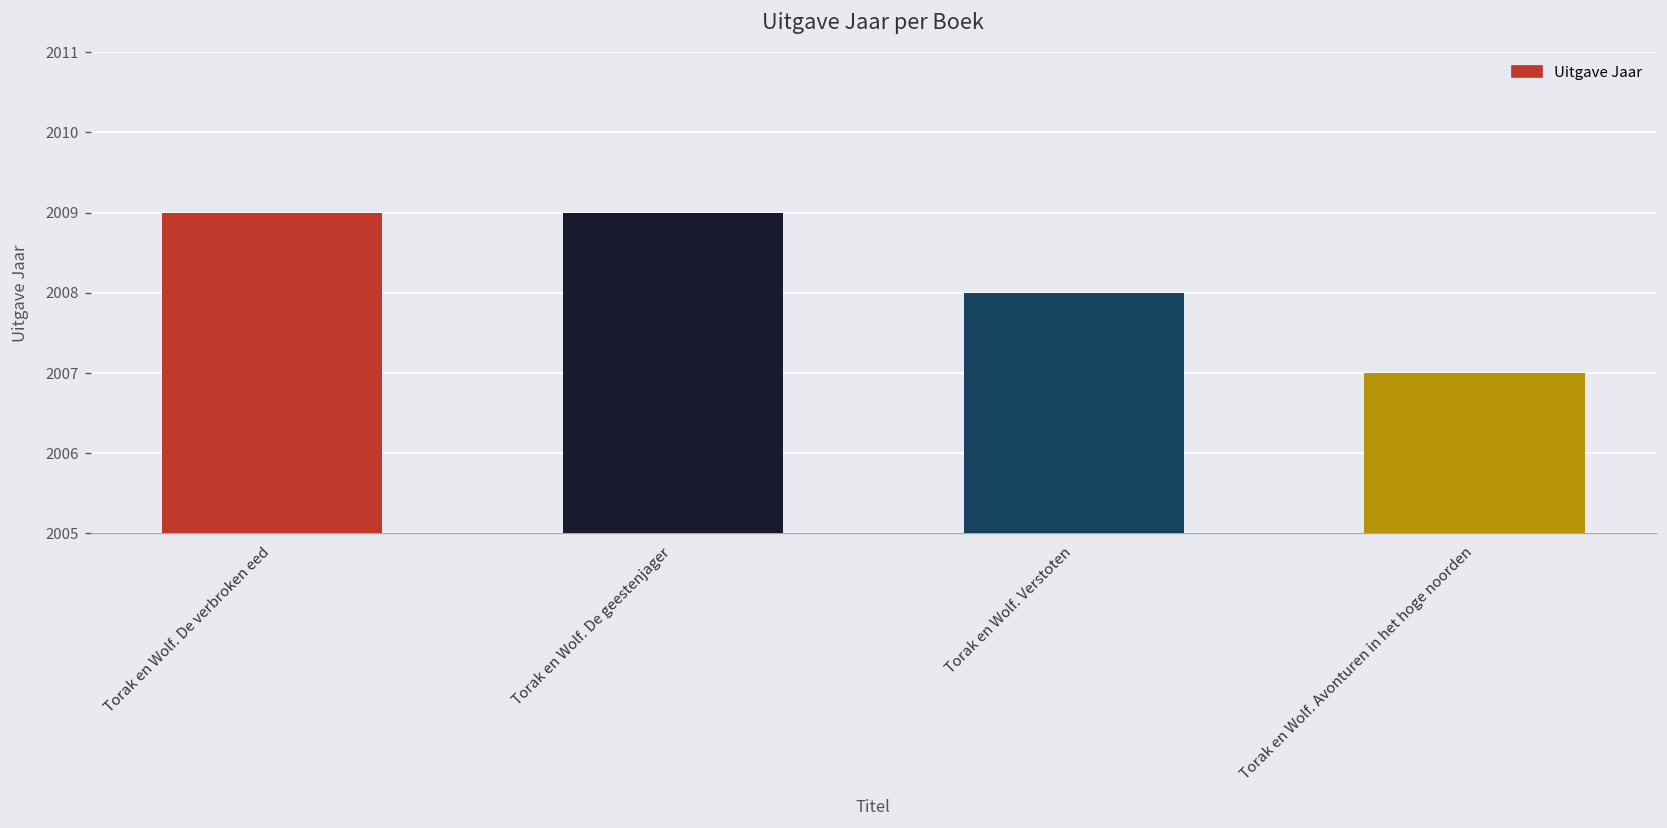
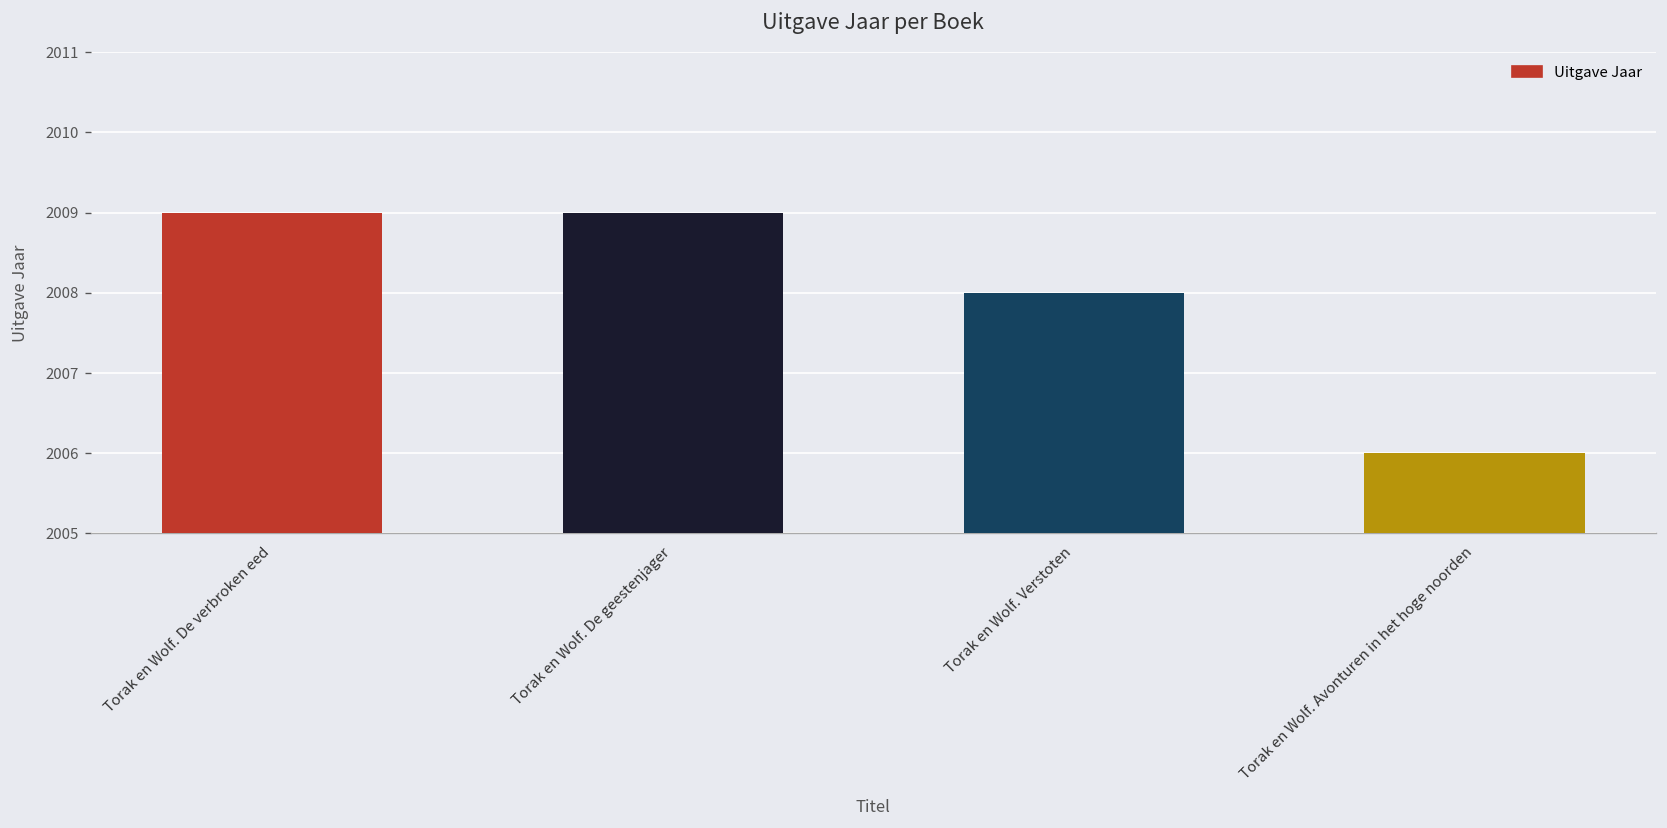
  {
    "Torak en Wolf. De verbroken eed": 2009,
    "Torak en Wolf. De geestenjager": 2009,
    "Torak en Wolf. Verstoten": 2008,
-   "Torak en Wolf. Avonturen in het hoge noorden": 2007
+   "Torak en Wolf. Avonturen in het hoge noorden": 2006
  }
